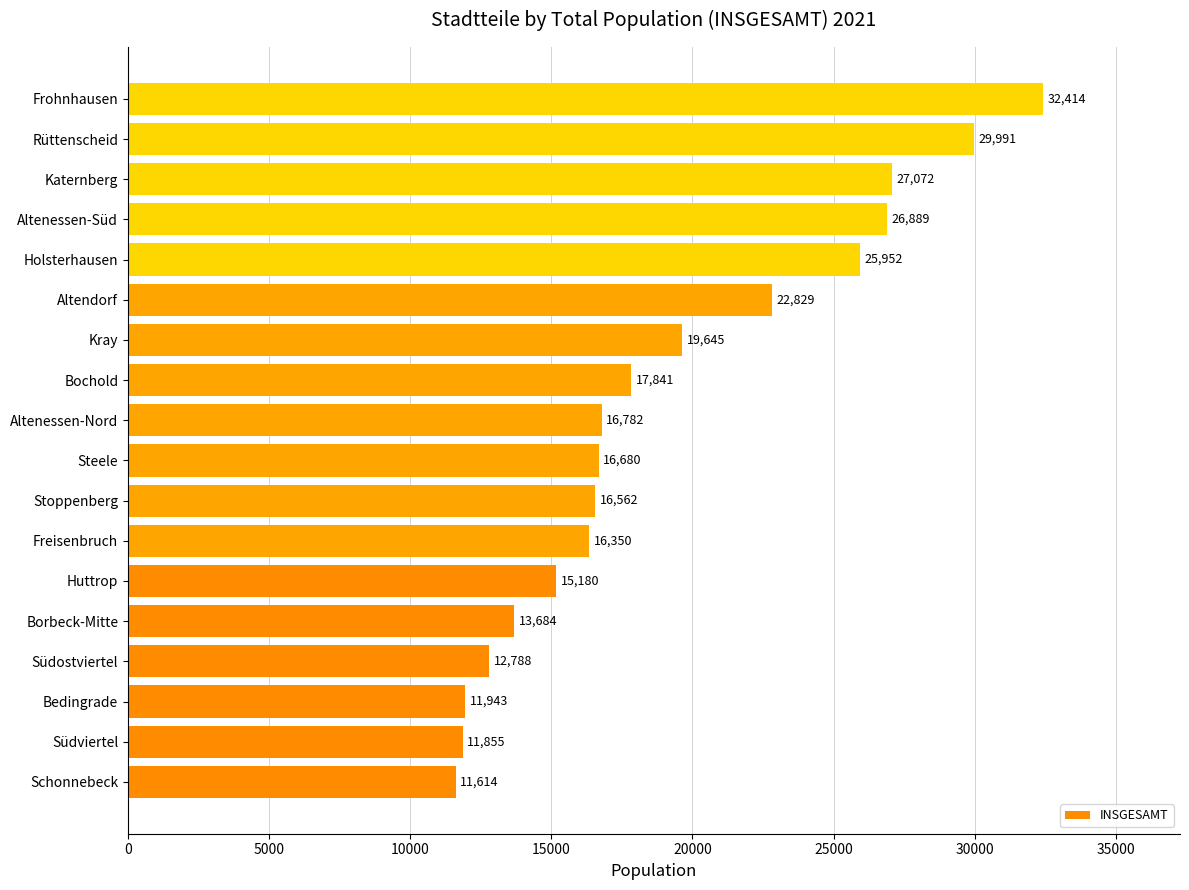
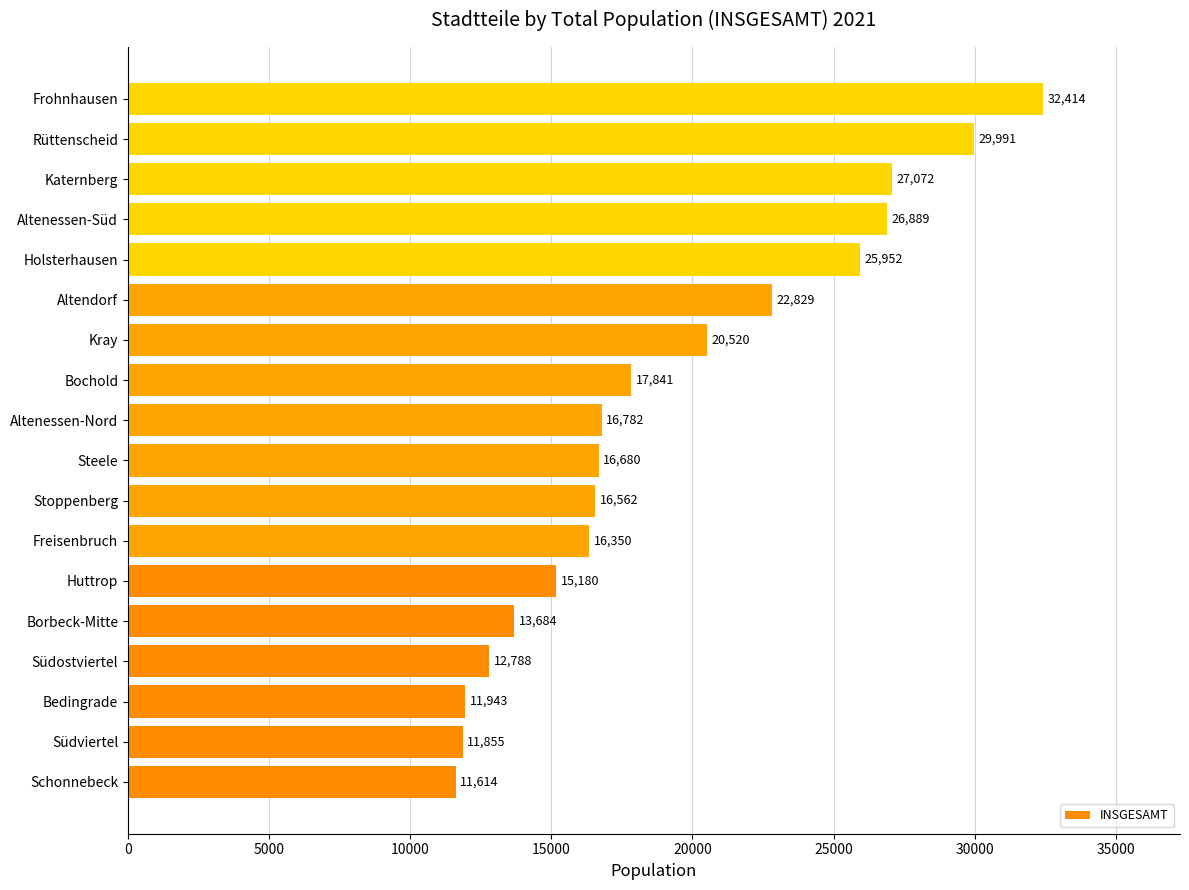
  {
    "Frohnhausen": "32,414",
    "Rüttenscheid": "29,991",
    "Katernberg": "27,072",
    "Altenessen-Süd": "26,889",
    "Holsterhausen": "25,952",
    "Altendorf": "22,829",
-   "Kray": "19,645",
+   "Kray": "20,520",
    "Bochold": "17,841",
    "Altenessen-Nord": "16,782",
    "Steele": "16,680",
    "Stoppenberg": "16,562",
    "Freisenbruch": "16,350",
    "Huttrop": "15,180",
    "Borbeck-Mitte": "13,684",
    "Südostviertel": "12,788",
    "Bedingrade": "11,943",
    "Südviertel": "11,855",
    "Schonnebeck": "11,614"
  }
